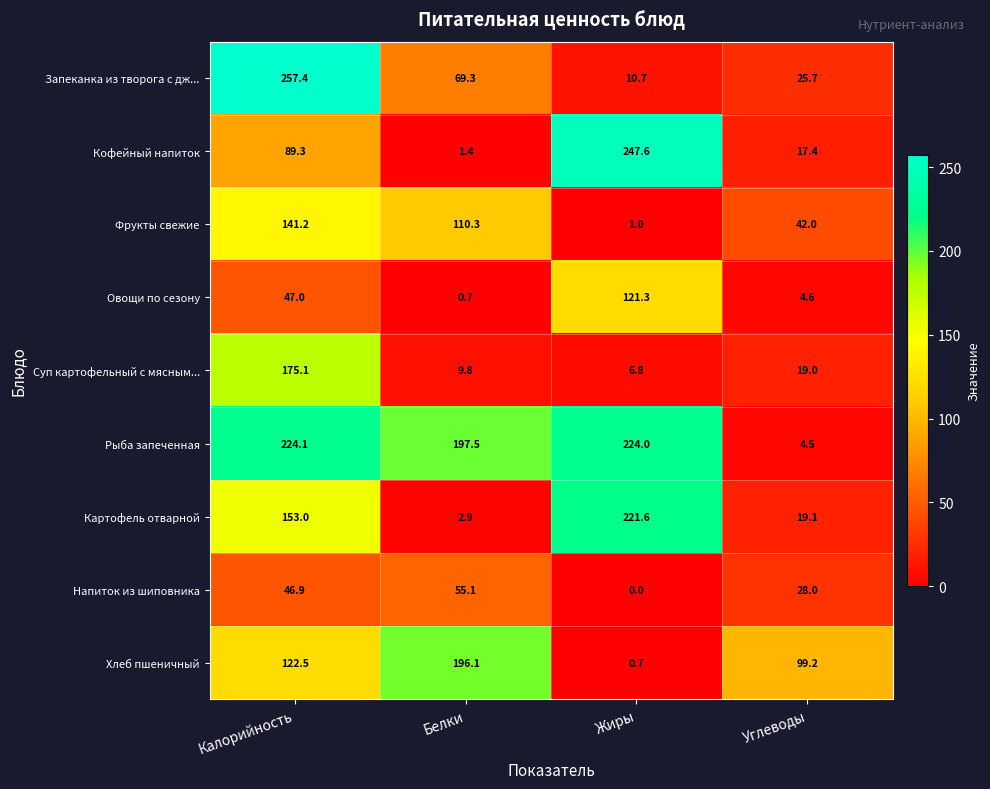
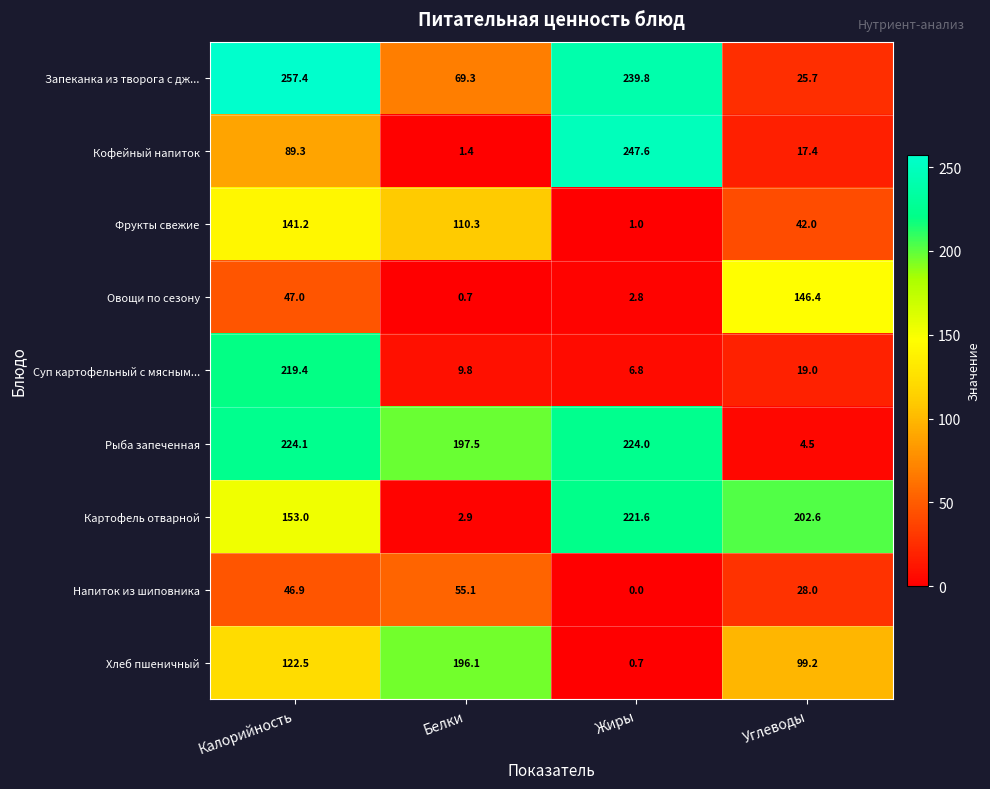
  {
    "Запеканка из творога с дж...": {
      "Калорийность": 257.4,
      "Белки": 69.3,
-     "Жиры": 10.7,
+     "Жиры": 239.8,
      "Углеводы": 25.7
    },
    "Кофейный напиток": {
      "Калорийность": 89.3,
      "Белки": 1.4,
      "Жиры": 247.6,
      "Углеводы": 17.4
    },
    "Фрукты свежие": {
      "Калорийность": 141.2,
      "Белки": 110.3,
      "Жиры": 1.0,
      "Углеводы": 42.0
    },
    "Овощи по сезону": {
      "Калорийность": 47.0,
      "Белки": 0.7,
-     "Жиры": 121.3,
-     "Углеводы": 4.6
+     "Жиры": 2.8,
+     "Углеводы": 146.4
    },
    "Суп картофельный с мясным...": {
-     "Калорийность": 175.1,
+     "Калорийность": 219.4,
      "Белки": 9.8,
      "Жиры": 6.8,
      "Углеводы": 19.0
    },
    "Рыба запеченная": {
      "Калорийность": 224.1,
      "Белки": 197.5,
      "Жиры": 224.0,
      "Углеводы": 4.5
    },
    "Картофель отварной": {
      "Калорийность": 153.0,
      "Белки": 2.9,
      "Жиры": 221.6,
-     "Углеводы": 19.1
+     "Углеводы": 202.6
    },
    "Напиток из шиповника": {
      "Калорийность": 46.9,
      "Белки": 55.1,
      "Жиры": 0.0,
      "Углеводы": 28.0
    },
    "Хлеб пшеничный": {
      "Калорийность": 122.5,
      "Белки": 196.1,
      "Жиры": 0.7,
      "Углеводы": 99.2
    }
  }
